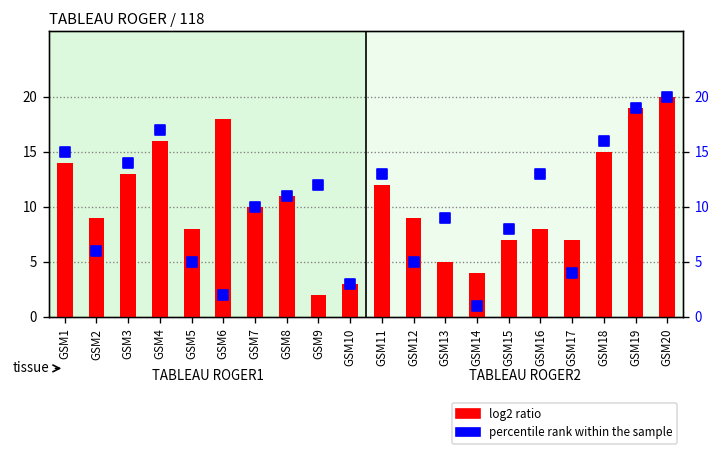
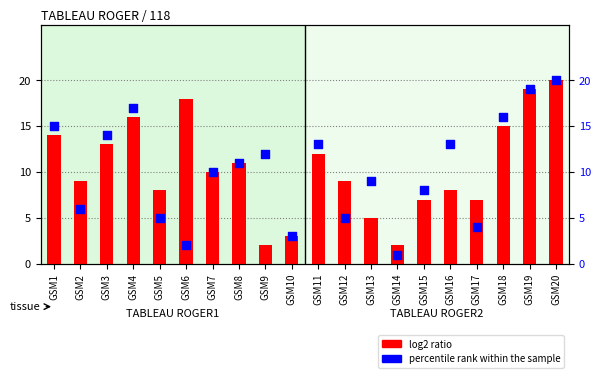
  {
    "log2 ratio": {
      "GSM1": 14,
      "GSM2": 9,
      "GSM3": 13,
      "GSM4": 16,
      "GSM5": 8,
      "GSM6": 18,
      "GSM7": 10,
      "GSM8": 11,
      "GSM9": 2,
      "GSM10": 3,
      "GSM11": 12,
      "GSM12": 9,
      "GSM13": 5,
-     "GSM14": 4,
+     "GSM14": 2,
      "GSM15": 7,
      "GSM16": 8,
      "GSM17": 7,
      "GSM18": 15,
      "GSM19": 19,
      "GSM20": 20
    }
  }
